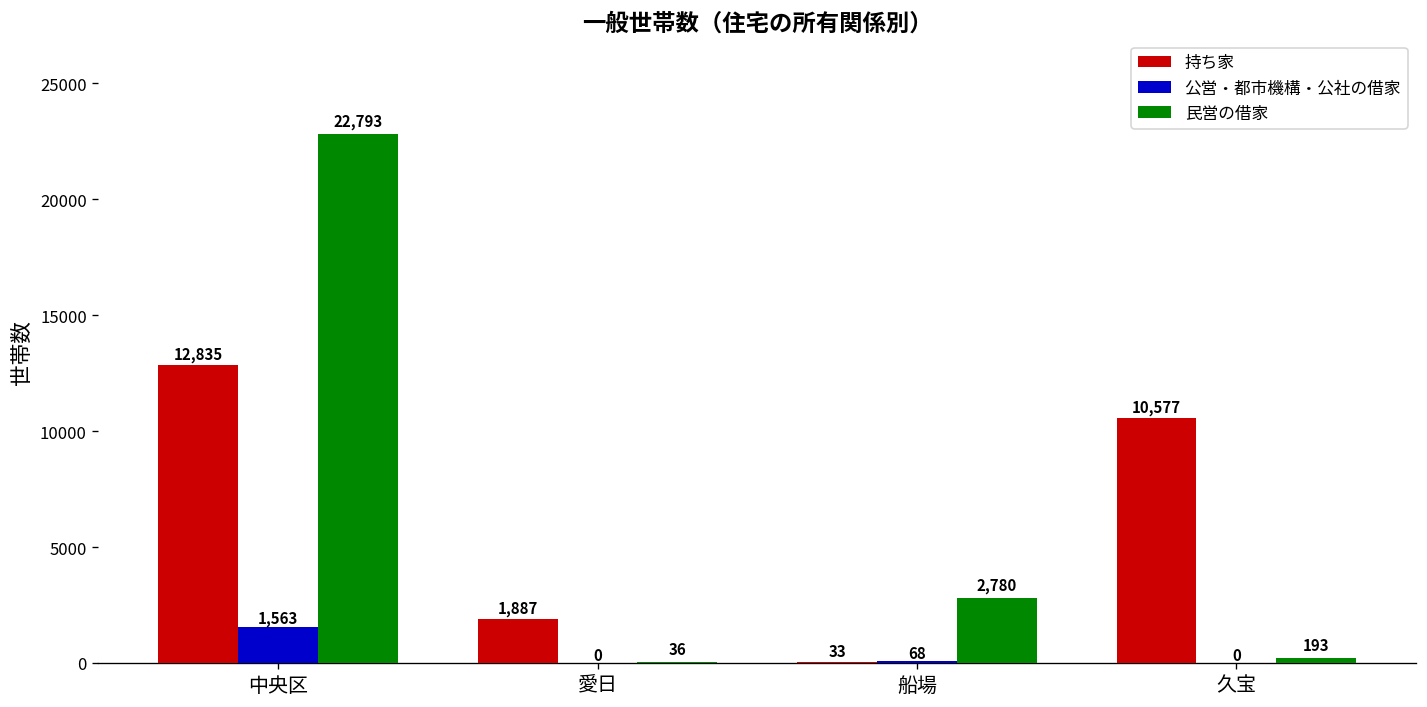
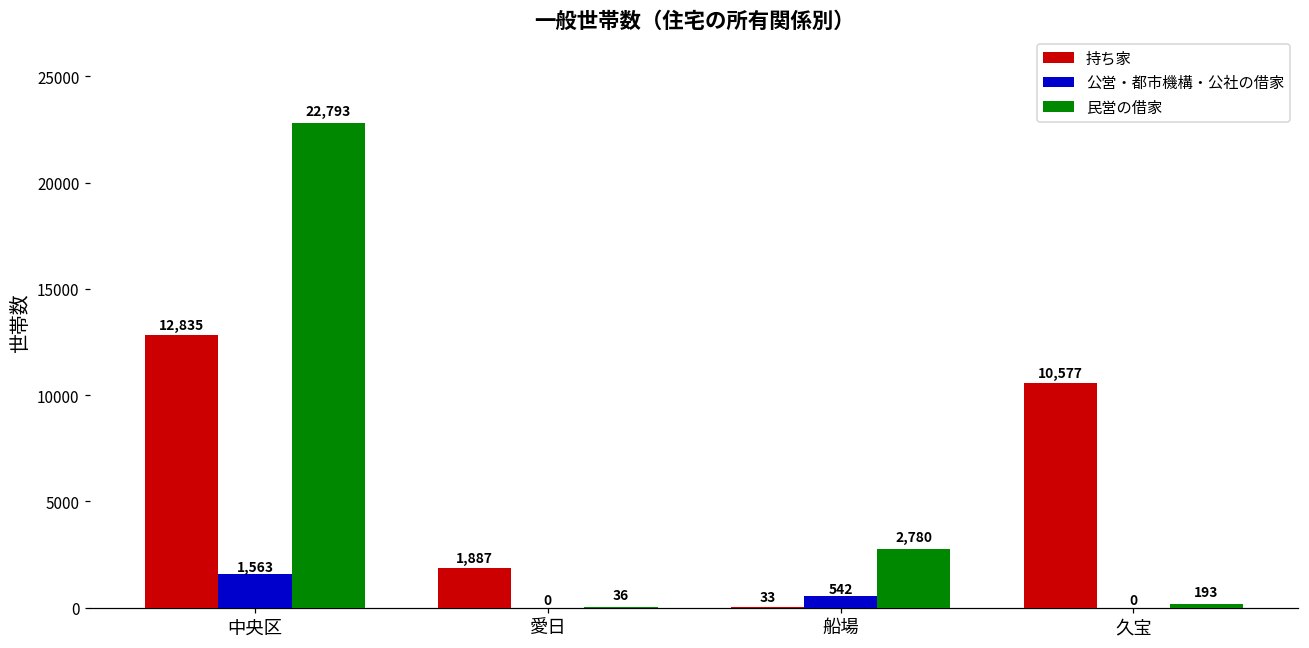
  {
    "持ち家": {
      "中央区": "12,835",
      "愛日": "1,887",
      "船場": "33",
      "久宝": "10,577"
    },
    "公営・都市機構・公社の借家": {
      "中央区": "1,563",
      "愛日": "0",
-     "船場": "68",
+     "船場": "542",
      "久宝": "0"
    },
    "民営の借家": {
      "中央区": "22,793",
      "愛日": "36",
      "船場": "2,780",
      "久宝": "193"
    }
  }
